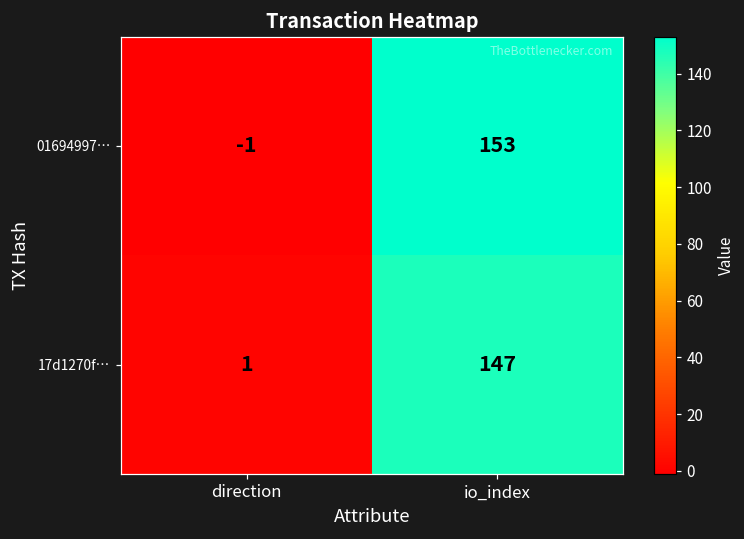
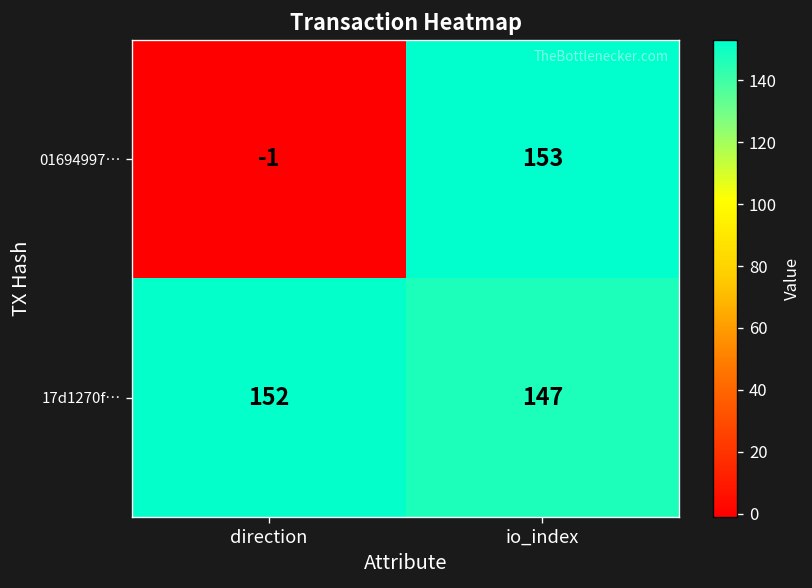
  {
    "01694997…": {
      "direction": -1
    },
    "17d1270f…": {
-     "direction": 1,
+     "direction": 152,
      "io_index": 147
    }
  }
